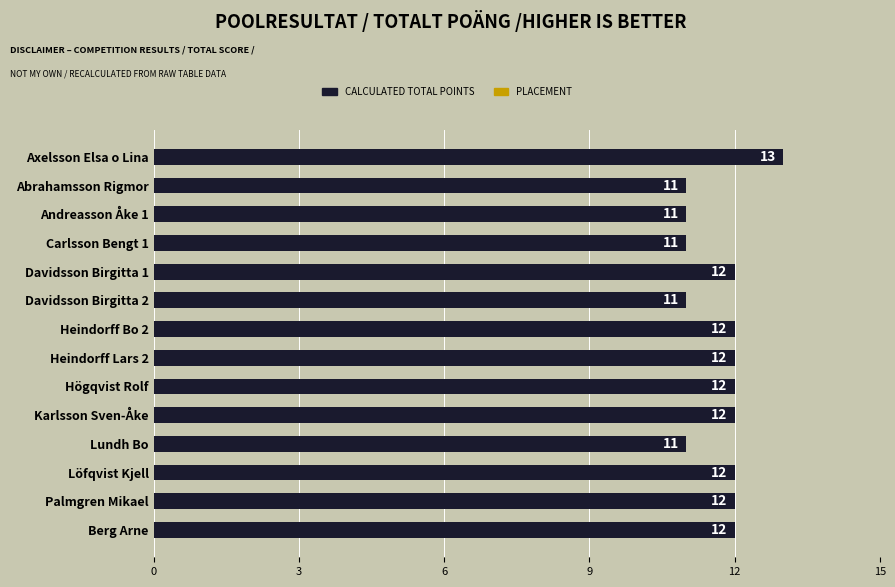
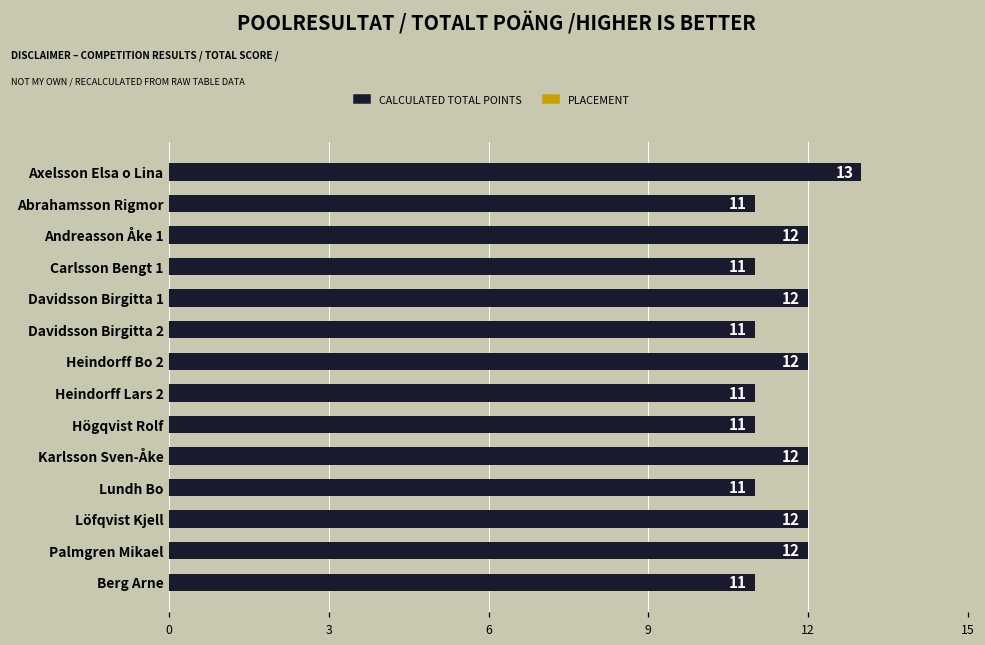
  {
    "Axelsson Elsa o Lina": 13,
    "Abrahamsson Rigmor": 11,
-   "Andreasson Åke 1": 11,
+   "Andreasson Åke 1": 12,
    "Carlsson Bengt 1": 11,
    "Davidsson Birgitta 1": 12,
    "Davidsson Birgitta 2": 11,
    "Heindorff Bo 2": 12,
-   "Heindorff Lars 2": 12,
-   "Högqvist Rolf": 12,
+   "Heindorff Lars 2": 11,
+   "Högqvist Rolf": 11,
    "Karlsson Sven-Åke": 12,
    "Lundh Bo": 11,
    "Löfqvist Kjell": 12,
    "Palmgren Mikael": 12,
-   "Berg Arne": 12
+   "Berg Arne": 11
  }
